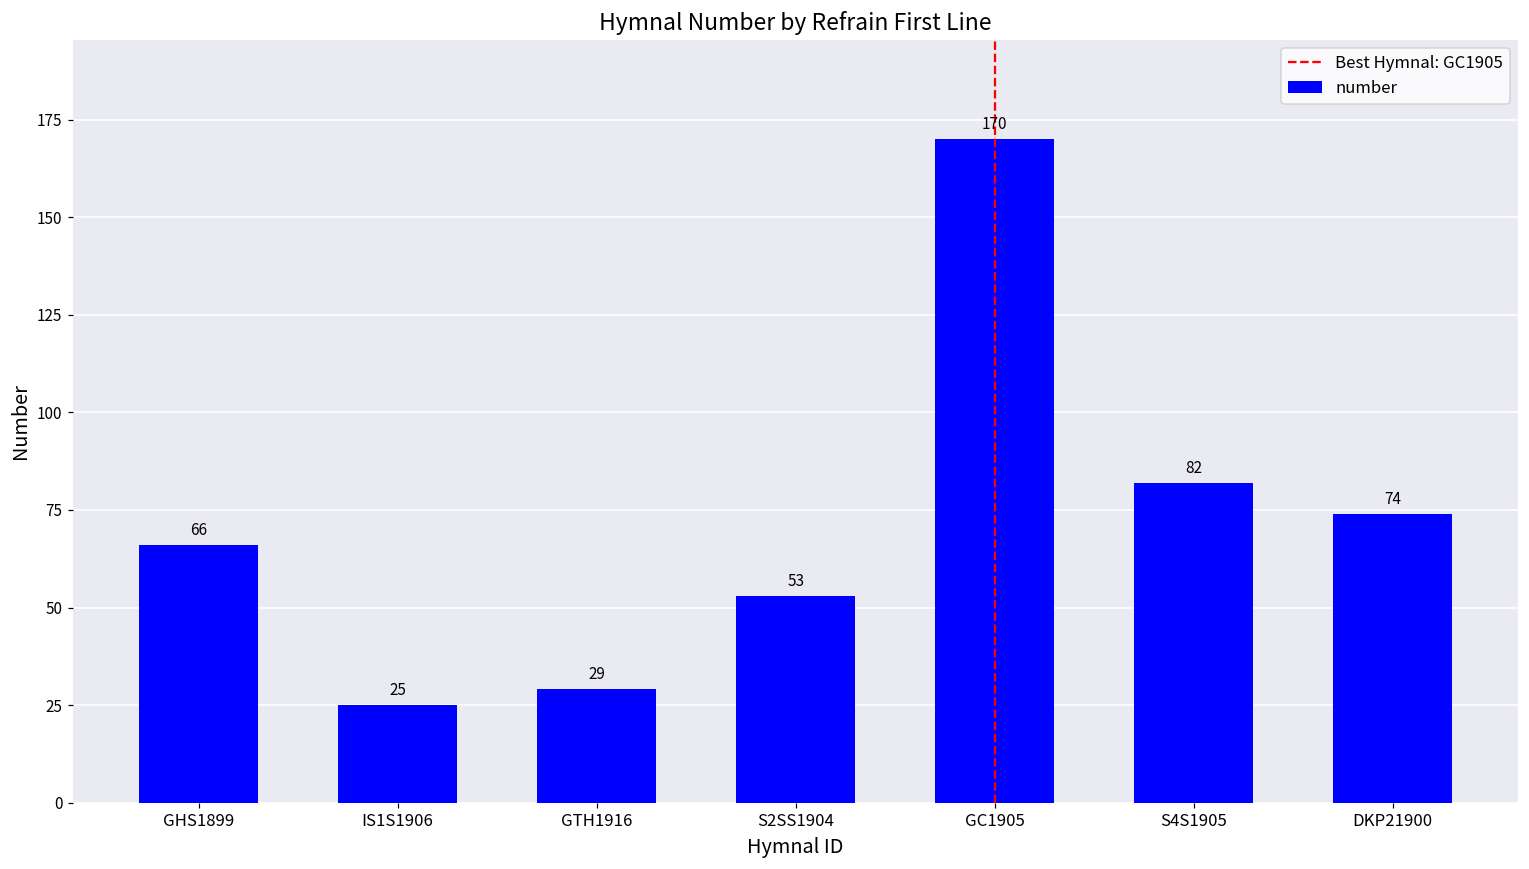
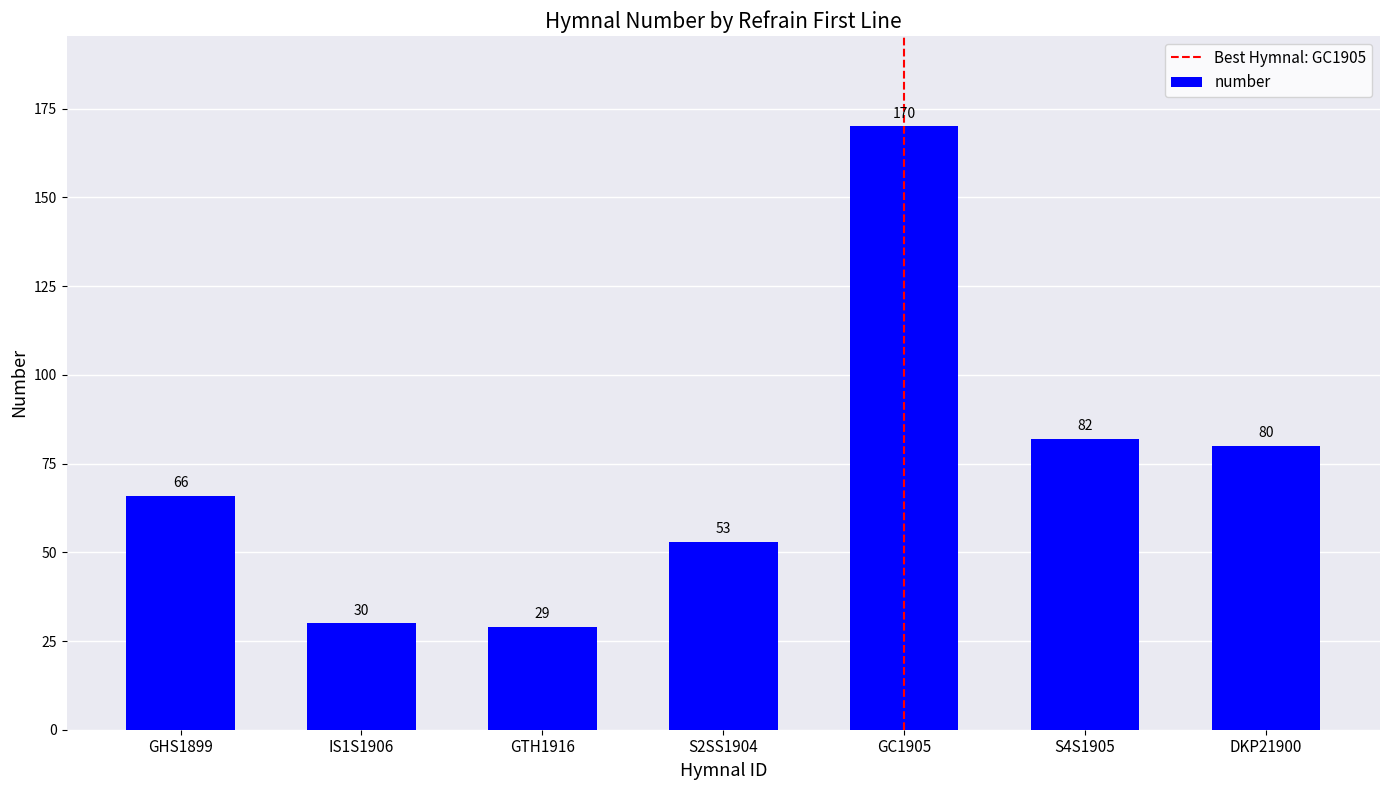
  {
    "GHS1899": 66,
-   "IS1S1906": 25,
+   "IS1S1906": 30,
    "GTH1916": 29,
    "S2SS1904": 53,
    "GC1905": 170,
    "S4S1905": 82,
-   "DKP21900": 74
+   "DKP21900": 80
  }
